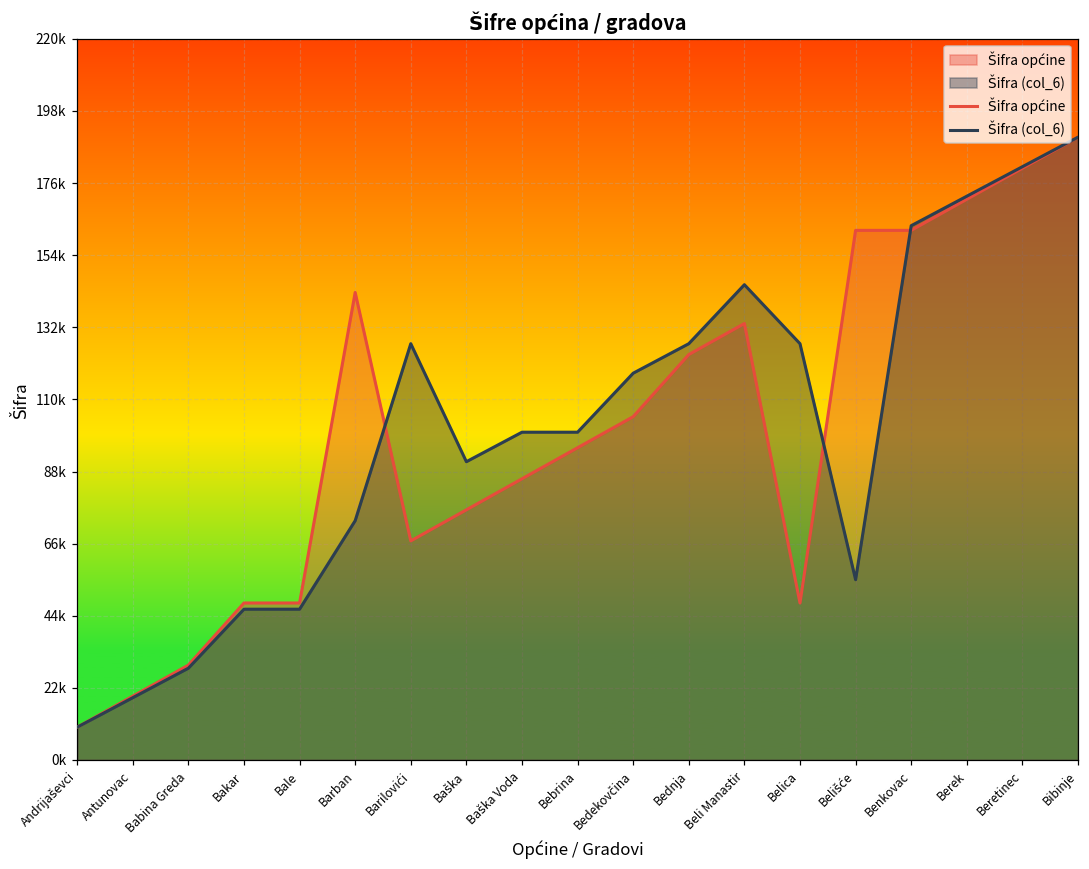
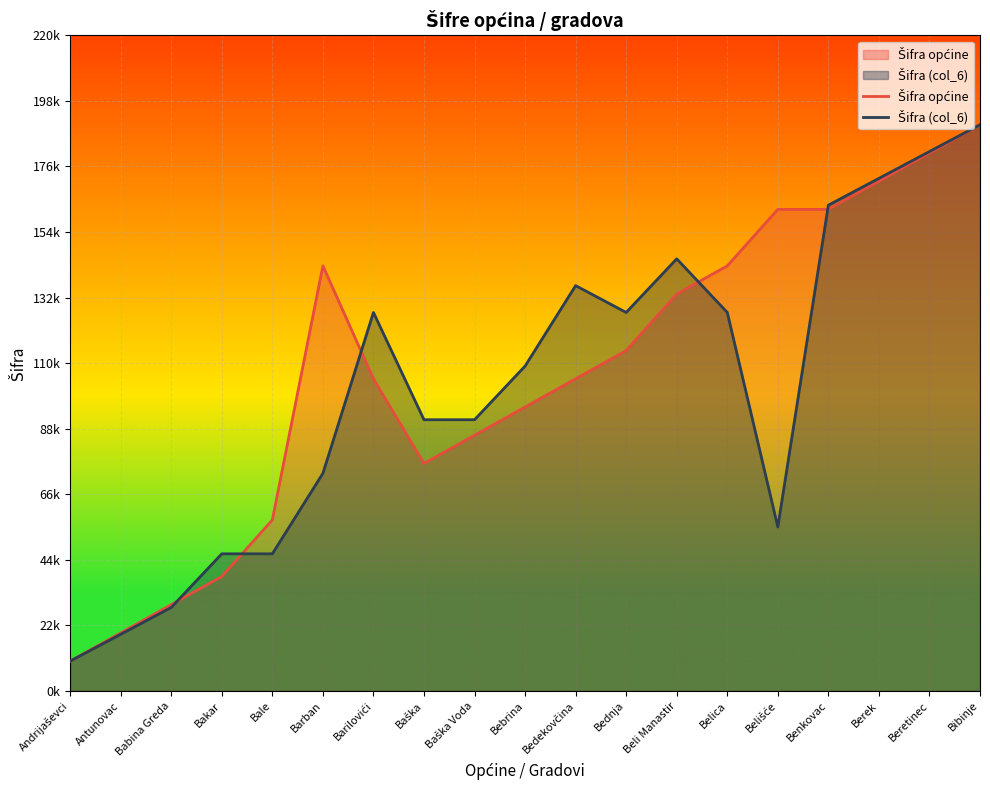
  {
    "Šifra općine": {
      "Babina Greda": 29000,
-     "Bakar": 48000,
-     "Bale": 48000,
+     "Bakar": 38000,
+     "Bale": 57000,
      "Barban": 143000,
-     "Barilovići": 67000,
+     "Barilovići": 105000,
      "Baška": 76000,
      "Baška Voda": 86000,
      "Bebrina": 95000,
      "Bedekovčina": 105000,
-     "Bednja": 124000,
+     "Bednja": 114000,
      "Beli Manastir": 133000,
-     "Belica": 48000,
+     "Belica": 143000,
      "Belišće": 162000,
      "Benkovac": 162000,
      "Berek": 171000
    },
    "Šifra (col_6)": {
      "Babina Greda": 28000,
      "Bakar": 46000,
      "Bale": 46000,
      "Barban": 73000,
      "Barilovići": 127000,
      "Baška": 91000,
-     "Baška Voda": 100000,
-     "Bebrina": 100000,
-     "Bedekovčina": 118000,
+     "Baška Voda": 91000,
+     "Bebrina": 109000,
+     "Bedekovčina": 136000,
      "Bednja": 127000,
      "Beli Manastir": 145000,
      "Belica": 127000,
      "Belišće": 55000,
      "Benkovac": 163000,
      "Berek": 172000
    }
  }
